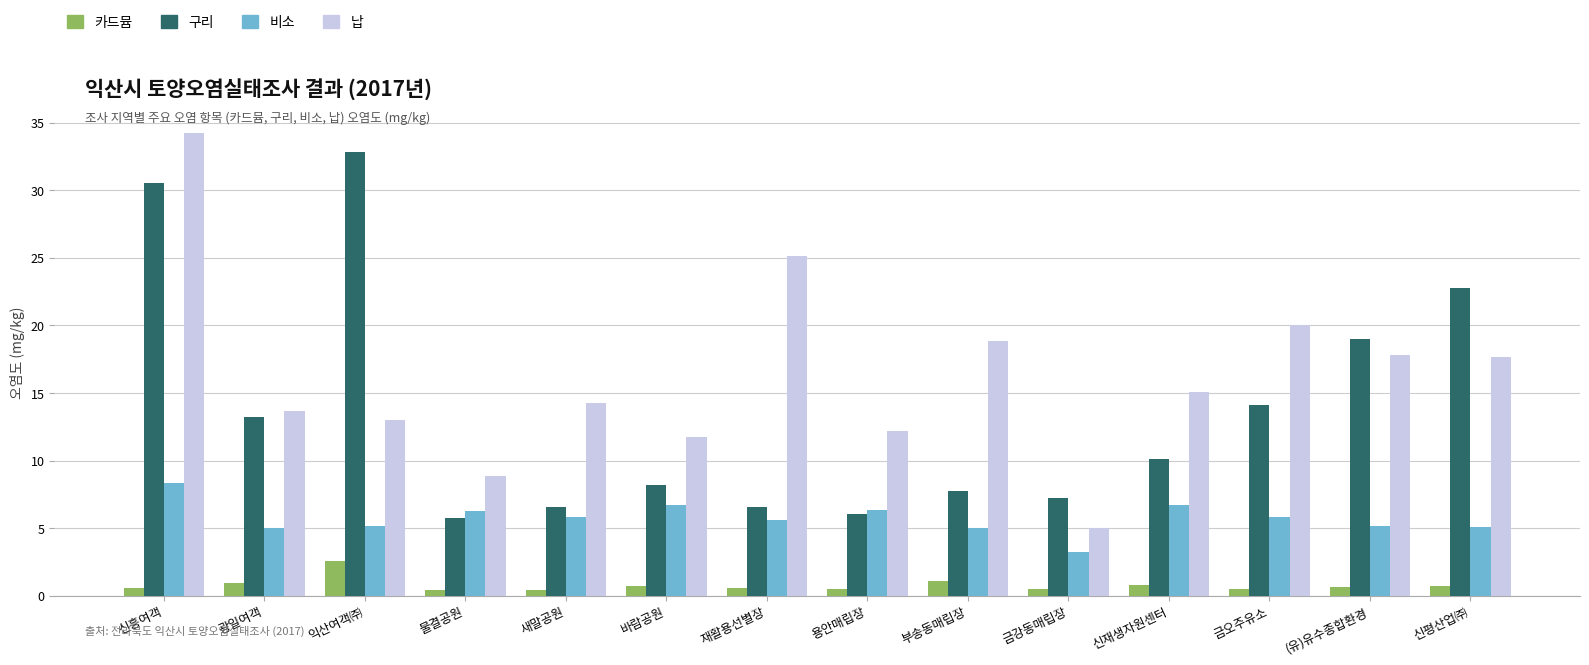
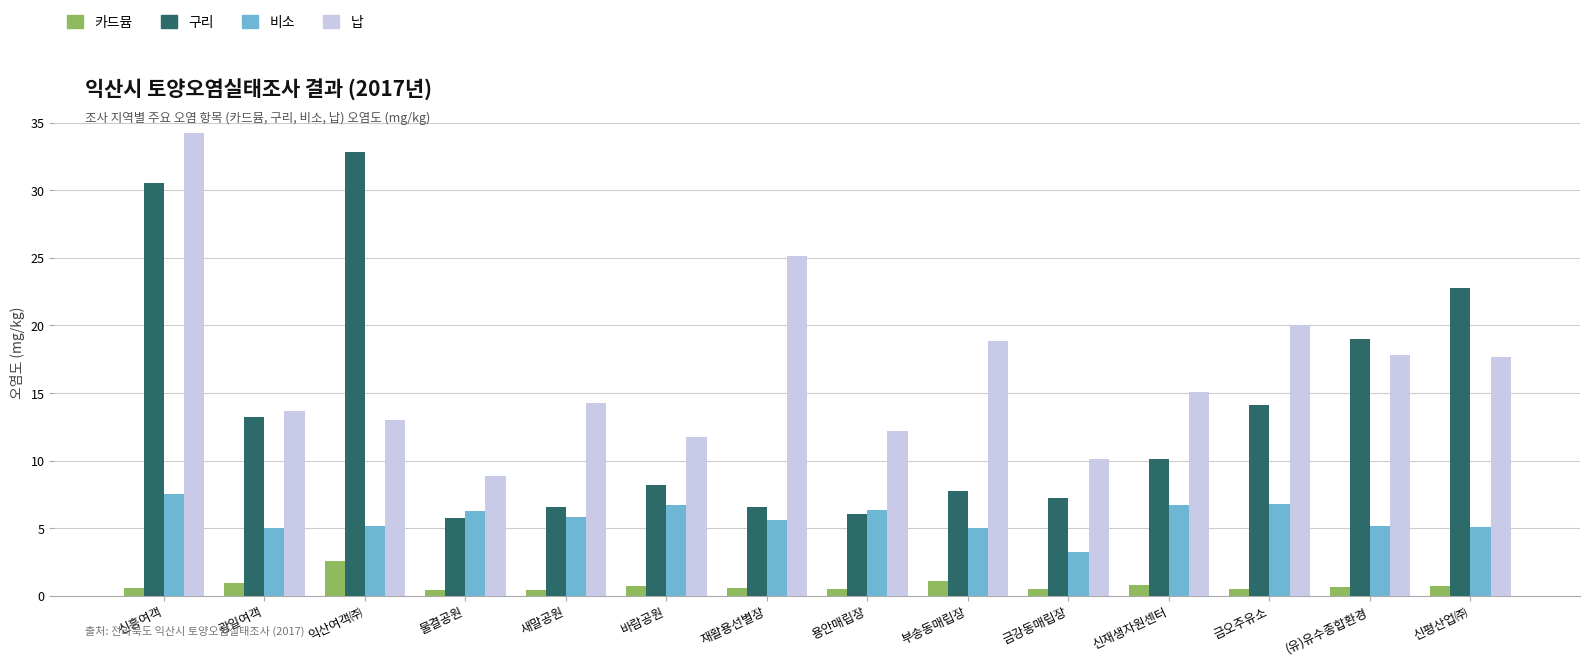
  {
    "카드뮴": {
      "신흥여객": 0.6,
      "광일여객": 0.9,
      "익산여객㈜": 2.6,
      "물결공원": 0.4,
      "새말공원": 0.5,
      "바람공원": 0.7,
      "재활용선별장": 0.6,
      "용안매립장": 0.5,
      "부송동매립장": 1.1,
      "금강동매립장": 0.5,
      "신재생자원센터": 0.8,
      "금오주유소": 0.5,
      "(유)유수종합환경": 0.7,
      "신평산업㈜": 0.8
    },
    "구리": {
      "신흥여객": 30.5,
      "광일여객": 13.2,
      "익산여객㈜": 32.8,
      "물결공원": 5.7,
      "새말공원": 6.6,
      "바람공원": 8.2,
      "재활용선별장": 6.6,
      "용안매립장": 6.1,
      "부송동매립장": 7.8,
      "금강동매립장": 7.3,
      "신재생자원센터": 10.1,
      "금오주유소": 14.1,
      "(유)유수종합환경": 19.0,
      "신평산업㈜": 22.8
    },
    "비소": {
-     "신흥여객": 8.3,
+     "신흥여객": 7.5,
      "광일여객": 5.1,
      "익산여객㈜": 5.2,
      "물결공원": 6.3,
      "새말공원": 5.9,
      "바람공원": 6.7,
      "재활용선별장": 5.6,
      "용안매립장": 6.3,
      "부송동매립장": 5.0,
      "금강동매립장": 3.3,
      "신재생자원센터": 6.7,
-     "금오주유소": 5.8,
+     "금오주유소": 6.8,
      "(유)유수종합환경": 5.2,
      "신평산업㈜": 5.1
    },
    "납": {
      "신흥여객": 34.3,
      "광일여객": 13.7,
      "익산여객㈜": 13.0,
      "물결공원": 8.9,
      "새말공원": 14.2,
      "바람공원": 11.8,
      "재활용선별장": 25.1,
      "용안매립장": 12.2,
      "부송동매립장": 18.9,
-     "금강동매립장": 5.0,
+     "금강동매립장": 10.1,
      "신재생자원센터": 15.0,
      "금오주유소": 20.0,
      "(유)유수종합환경": 17.8,
      "신평산업㈜": 17.7
    }
  }
